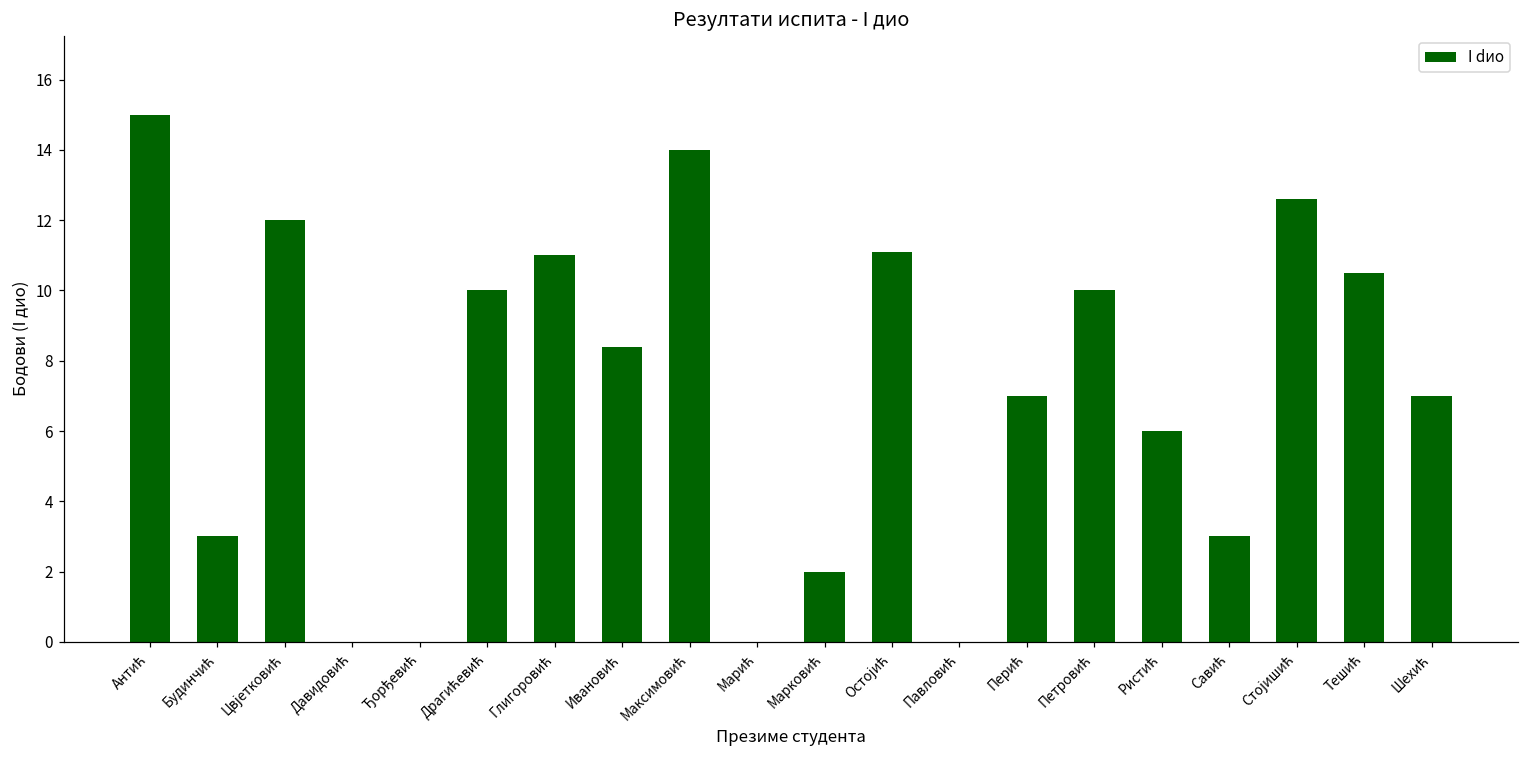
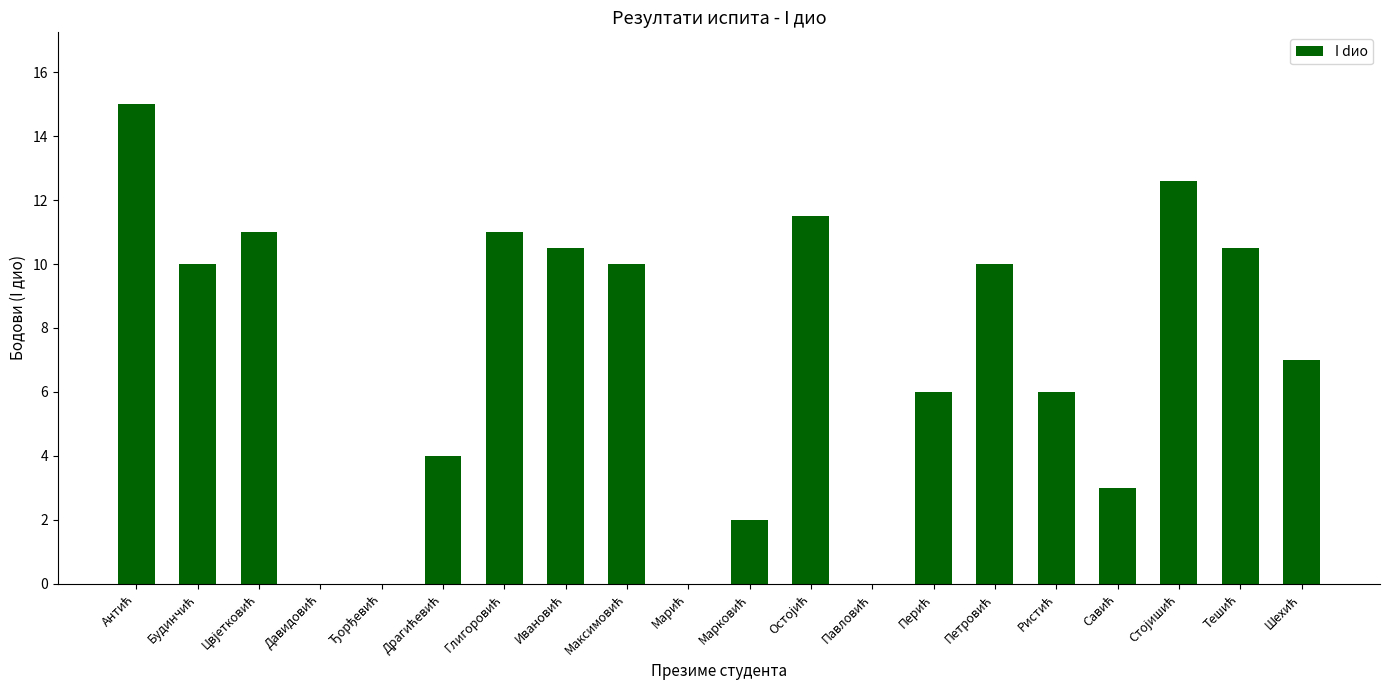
  {
    "Антић": 15.0,
-   "Будинчић": 3,
-   "Цвјетковић": 12,
+   "Будинчић": 10,
+   "Цвјетковић": 11,
    "Давидовић": 0.0,
    "Ђорђевић": 0.0,
-   "Драгићевић": 10,
+   "Драгићевић": 4,
    "Глигоровић": 11.0,
-   "Ивановић": 8.4,
-   "Максимовић": 14,
+   "Ивановић": 10.5,
+   "Максимовић": 10,
    "Марић": 0.0,
    "Марковић": 2.0,
-   "Остојић": 11.1,
+   "Остојић": 11.5,
    "Павловић": 0.0,
-   "Перић": 7,
+   "Перић": 6,
    "Петровић": 10.0,
    "Ристић": 6.0,
    "Савић": 3.0,
    "Стојишић": 12.6,
    "Тешић": 10.5,
    "Шехић": 7.0
  }
